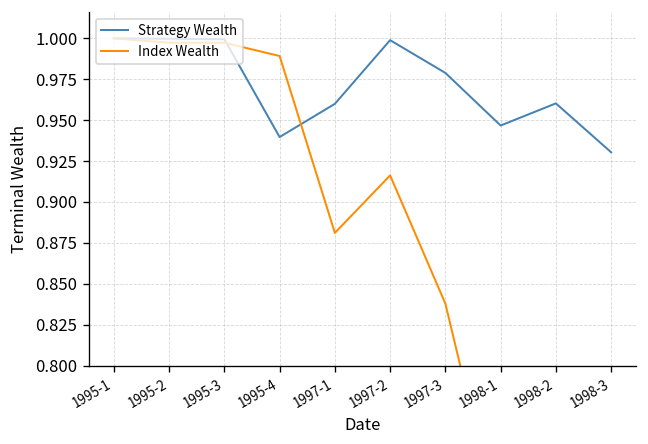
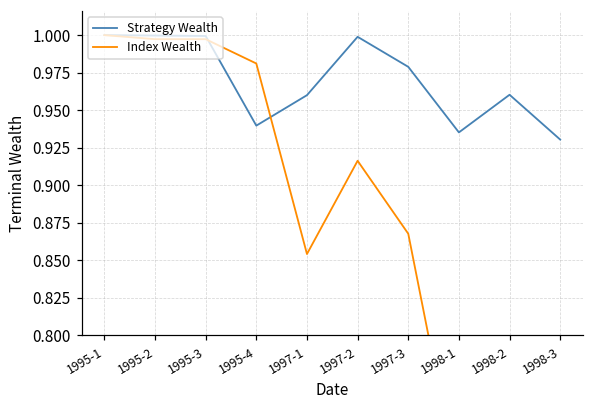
  {
    "Strategy Wealth": {
      "1995-4": 0.940,
      "1997-1": 0.960,
      "1997-2": 0.999,
      "1997-3": 0.979,
-     "1998-1": 0.947,
+     "1998-1": 0.935,
      "1998-2": 0.960,
      "1998-3": 0.930
    },
    "Index Wealth": {
-     "1995-4": 0.989,
-     "1997-1": 0.881,
+     "1995-4": 0.981,
+     "1997-1": 0.854,
      "1997-2": 0.916,
-     "1997-3": 0.838
+     "1997-3": 0.868
    }
  }
